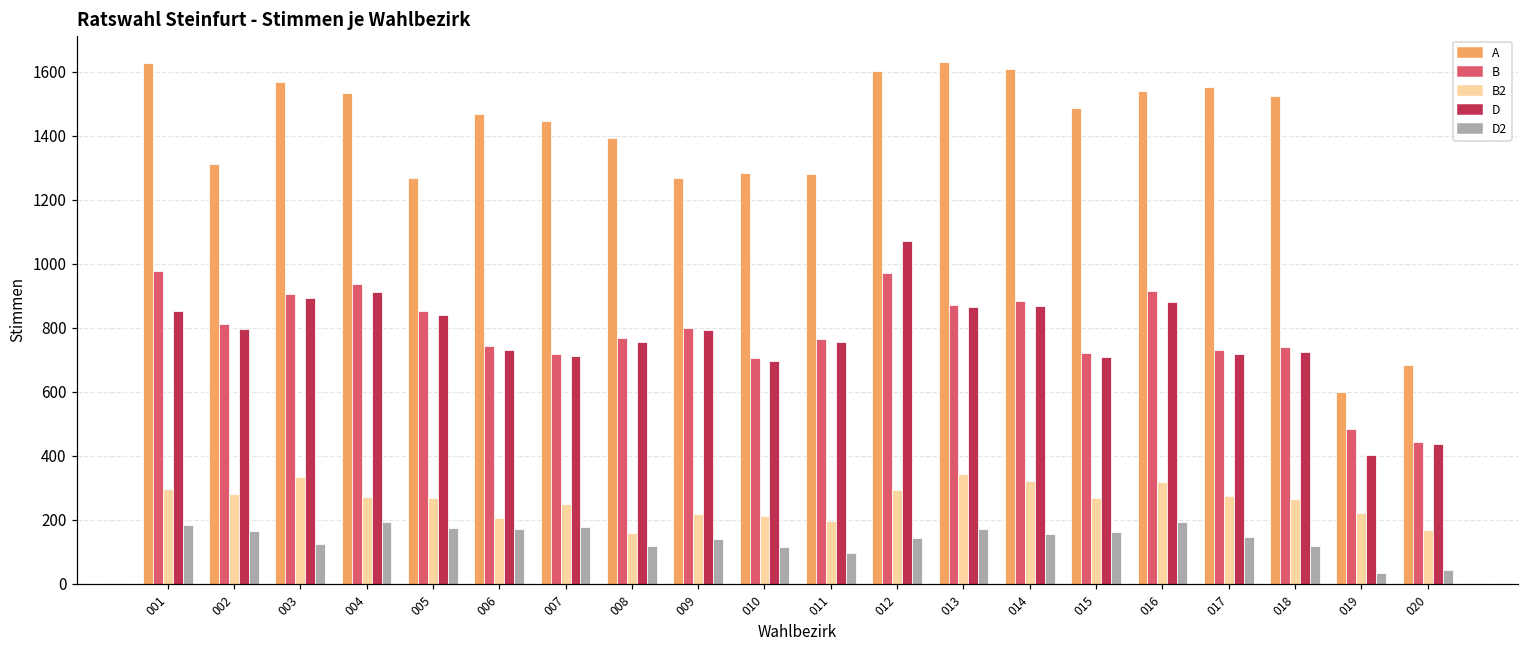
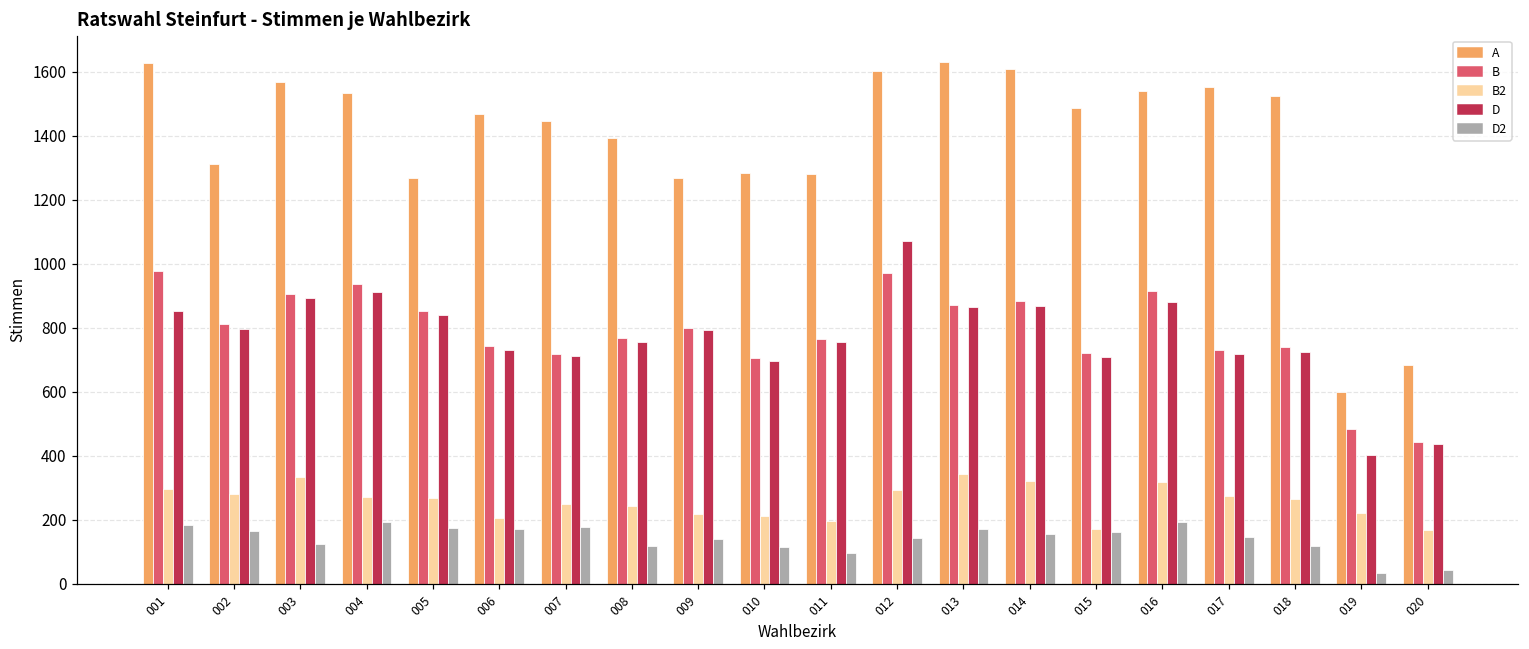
  {
    "A": {
      "001": 1630,
      "002": 1310,
      "003": 1570,
      "004": 1530,
      "005": 1270,
      "006": 1470,
      "007": 1450,
      "008": 1390,
      "009": 1270,
      "010": 1280,
      "011": 1280,
      "012": 1600,
      "013": 1630,
      "014": 1610,
      "015": 1490,
      "016": 1540,
      "017": 1550,
      "018": 1520,
      "019": 600,
      "020": 680
    },
    "B": {
      "001": 980,
      "002": 810,
      "003": 910,
      "004": 940,
      "005": 850,
      "006": 740,
      "007": 720,
      "008": 770,
      "009": 800,
      "010": 710,
      "011": 760,
      "012": 970,
      "013": 870,
      "014": 880,
      "015": 720,
      "016": 910,
      "017": 730,
      "018": 740,
      "019": 480,
      "020": 440
    },
    "B2": {
      "001": 300,
      "002": 280,
      "003": 330,
      "004": 270,
      "005": 270,
      "006": 200,
      "007": 250,
-     "008": 160,
+     "008": 240,
      "009": 220,
      "010": 210,
      "011": 200,
      "012": 290,
      "013": 340,
      "014": 320,
-     "015": 270,
+     "015": 170,
      "016": 320,
      "017": 270,
      "018": 260,
      "019": 220,
      "020": 170
    },
    "D": {
      "001": 850,
      "002": 800,
      "003": 890,
      "004": 910,
      "005": 840,
      "006": 730,
      "007": 710,
      "008": 760,
      "009": 790,
      "010": 700,
      "011": 750,
      "012": 1070,
      "013": 860,
      "014": 870,
      "015": 710,
      "016": 880,
      "017": 720,
      "018": 730,
      "019": 400,
      "020": 440
    },
    "D2": {
      "001": 180,
      "002": 170,
      "003": 130,
      "004": 190,
      "005": 170,
      "006": 170,
      "007": 180,
      "008": 120,
      "009": 140,
      "010": 110,
      "011": 100,
      "012": 140,
      "013": 170,
      "014": 160,
      "015": 160,
      "016": 190,
      "017": 150,
      "018": 120,
      "019": 30,
      "020": 40
    }
  }
